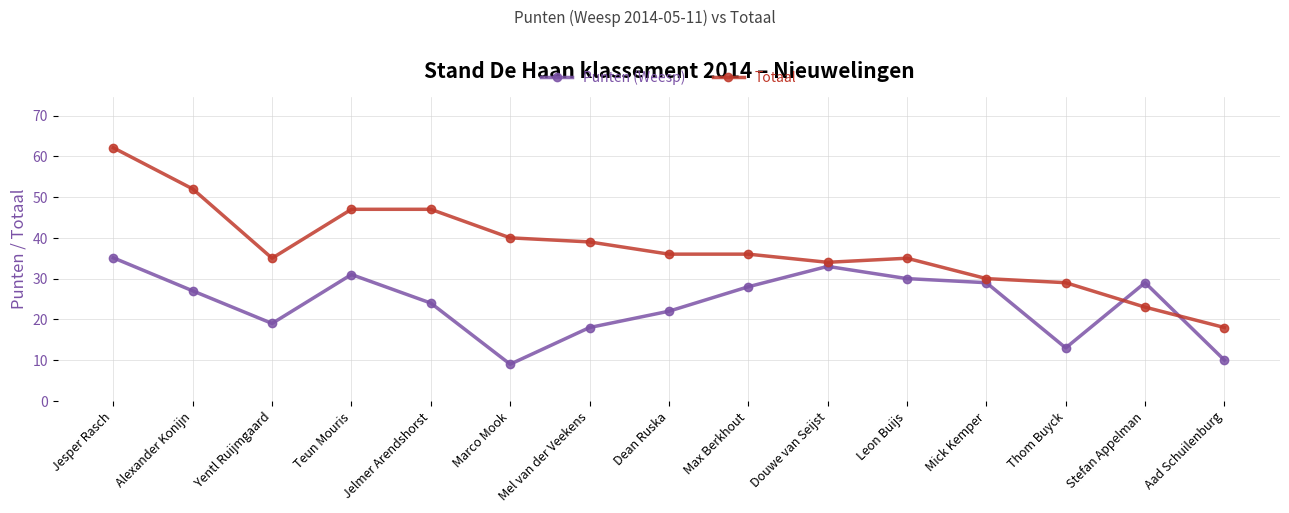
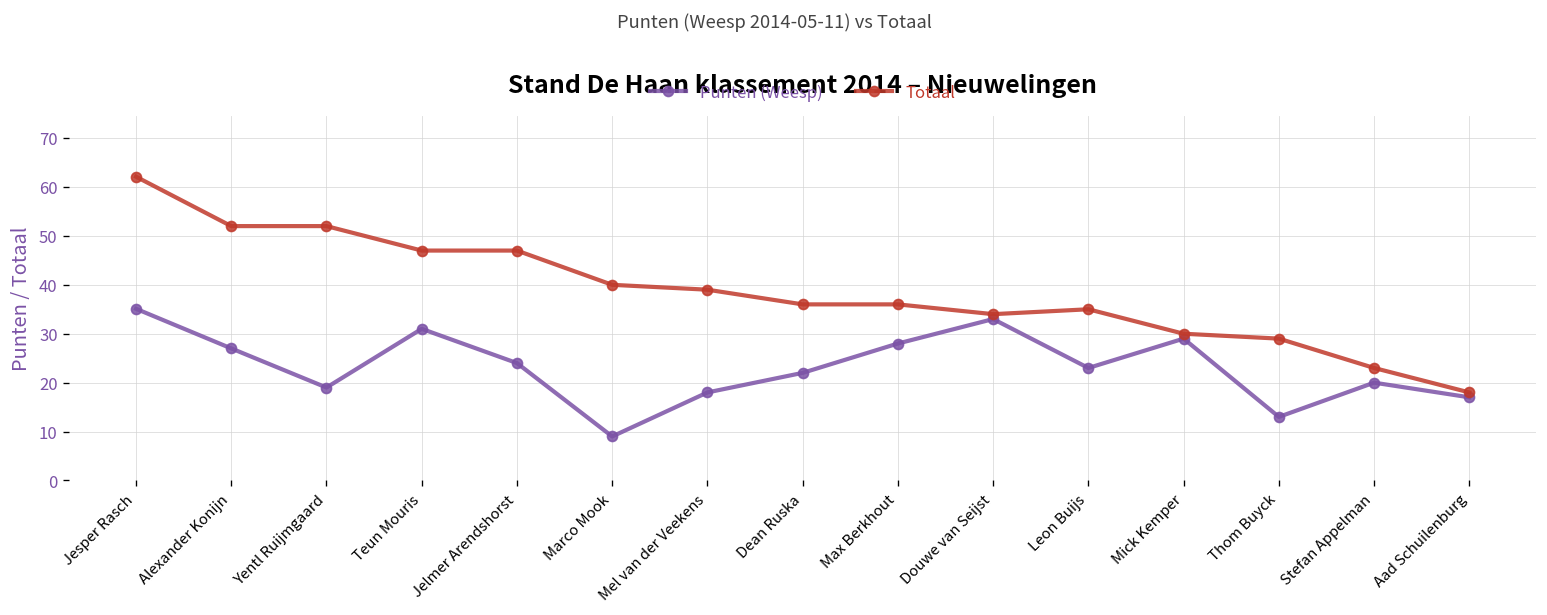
  {
    "Punten (Weesp)": {
      "Jesper Rasch": 35,
      "Alexander Konijn": 27,
      "Yentl Ruijmgaard": 19,
      "Teun Mouris": 31,
      "Jelmer Arendshorst": 24,
      "Marco Mook": 9,
      "Mel van der Veekens": 18,
      "Dean Ruska": 22,
      "Max Berkhout": 28,
      "Douwe van Seijst": 33,
-     "Leon Buijs": 30,
+     "Leon Buijs": 23,
      "Mick Kemper": 29,
      "Thom Buyck": 13,
-     "Stefan Appelman": 29,
-     "Aad Schuilenburg": 10
+     "Stefan Appelman": 20,
+     "Aad Schuilenburg": 17
    },
    "Totaal": {
      "Jesper Rasch": 62,
      "Alexander Konijn": 52,
-     "Yentl Ruijmgaard": 35,
+     "Yentl Ruijmgaard": 52,
      "Teun Mouris": 47,
      "Jelmer Arendshorst": 47,
      "Marco Mook": 40,
      "Mel van der Veekens": 39,
      "Dean Ruska": 36,
      "Max Berkhout": 36,
      "Douwe van Seijst": 34,
      "Leon Buijs": 35,
      "Mick Kemper": 30,
      "Thom Buyck": 29,
      "Stefan Appelman": 23,
      "Aad Schuilenburg": 18
    }
  }
